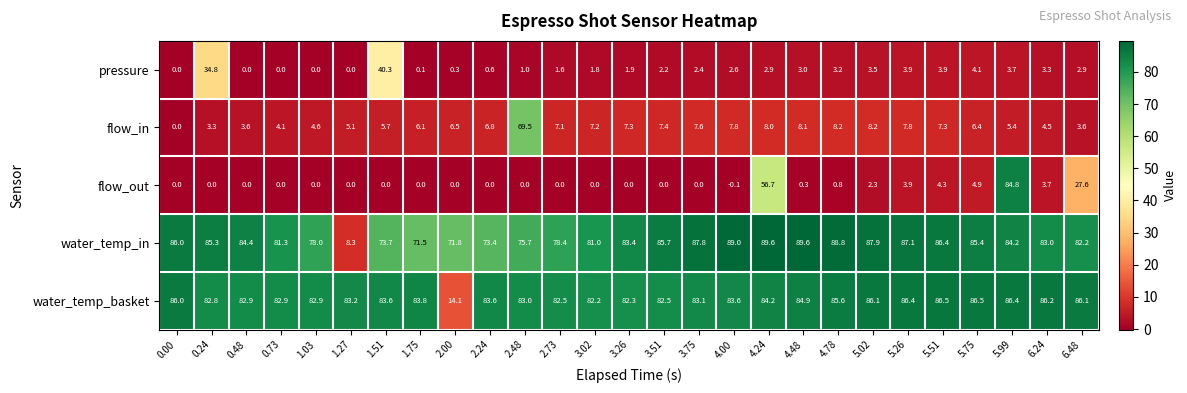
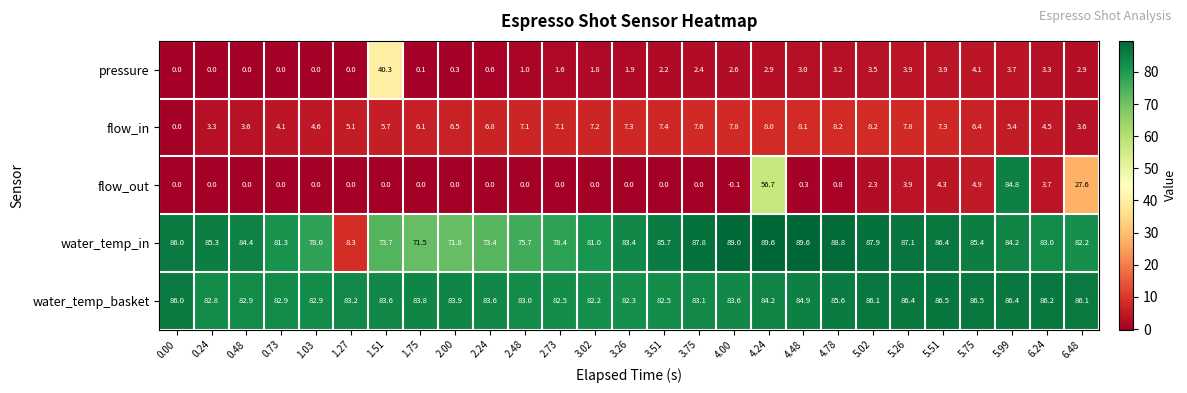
  {
    "pressure": {
      "0.00": 0.0,
-     "0.24": 34.8,
+     "0.24": 0.0,
      "0.48": 0.0,
      "0.73": 0.0,
      "1.03": 0.0,
      "1.27": 0.0,
      "1.51": 40.3,
      "1.75": 0.1,
      "2.00": 0.3,
      "2.24": 0.6,
      "2.48": 1.0,
      "2.73": 1.6,
      "3.02": 1.8,
      "3.26": 1.9,
      "3.51": 2.2,
      "3.75": 2.4,
      "4.00": 2.6,
      "4.24": 2.9,
      "4.48": 3.0,
      "4.78": 3.2,
      "5.02": 3.5,
      "5.26": 3.9,
      "5.51": 3.9,
      "5.75": 4.1,
      "5.99": 3.7,
      "6.24": 3.3,
      "6.48": 2.9
    },
    "flow_in": {
      "0.00": 0.0,
      "0.24": 3.3,
      "0.48": 3.6,
      "0.73": 4.1,
      "1.03": 4.6,
      "1.27": 5.1,
      "1.51": 5.7,
      "1.75": 6.1,
      "2.00": 6.5,
      "2.24": 6.8,
-     "2.48": 69.5,
+     "2.48": 7.1,
      "2.73": 7.1,
      "3.02": 7.2,
      "3.26": 7.3,
      "3.51": 7.4,
      "3.75": 7.6,
      "4.00": 7.8,
      "4.24": 8.0,
      "4.48": 8.1,
      "4.78": 8.2,
      "5.02": 8.2,
      "5.26": 7.8,
      "5.51": 7.3,
      "5.75": 6.4,
      "5.99": 5.4,
      "6.24": 4.5,
      "6.48": 3.6
    },
    "flow_out": {
      "0.00": 0.0,
      "0.24": 0.0,
      "0.48": 0.0,
      "0.73": 0.0,
      "1.03": 0.0,
      "1.27": 0.0,
      "1.51": 0.0,
      "1.75": 0.0,
      "2.00": 0.0,
      "2.24": 0.0,
      "2.48": 0.0,
      "2.73": 0.0,
      "3.02": 0.0,
      "3.26": 0.0,
      "3.51": 0.0,
      "3.75": 0.0,
      "4.00": -0.1,
      "4.24": 56.7,
      "4.48": 0.3,
      "4.78": 0.8,
      "5.02": 2.3,
      "5.26": 3.9,
      "5.51": 4.3,
      "5.75": 4.9,
      "5.99": 84.8,
      "6.24": 3.7,
      "6.48": 27.6
    },
    "water_temp_in": {
      "0.00": 86.0,
      "0.24": 85.3,
      "0.48": 84.4,
      "0.73": 81.3,
      "1.03": 78.0,
      "1.27": 8.3,
      "1.51": 73.7,
      "1.75": 71.5,
      "2.00": 71.8,
      "2.24": 73.4,
      "2.48": 75.7,
      "2.73": 78.4,
      "3.02": 81.0,
      "3.26": 83.4,
      "3.51": 85.7,
      "3.75": 87.8,
      "4.00": 89.0,
      "4.24": 89.6,
      "4.48": 89.6,
      "4.78": 88.8,
      "5.02": 87.9,
      "5.26": 87.1,
      "5.51": 86.4,
      "5.75": 85.4,
      "5.99": 84.2,
      "6.24": 83.0,
      "6.48": 82.2
    },
    "water_temp_basket": {
      "0.00": 86.0,
      "0.24": 82.8,
      "0.48": 82.9,
      "0.73": 82.9,
      "1.03": 82.9,
      "1.27": 83.2,
      "1.51": 83.6,
      "1.75": 83.8,
-     "2.00": 14.1,
+     "2.00": 83.9,
      "2.24": 83.6,
      "2.48": 83.0,
      "2.73": 82.5,
      "3.02": 82.2,
      "3.26": 82.3,
      "3.51": 82.5,
      "3.75": 83.1,
      "4.00": 83.6,
      "4.24": 84.2,
      "4.48": 84.9,
      "4.78": 85.6,
      "5.02": 86.1,
      "5.26": 86.4,
      "5.51": 86.5,
      "5.75": 86.5,
      "5.99": 86.4,
      "6.24": 86.2,
      "6.48": 86.1
    }
  }
